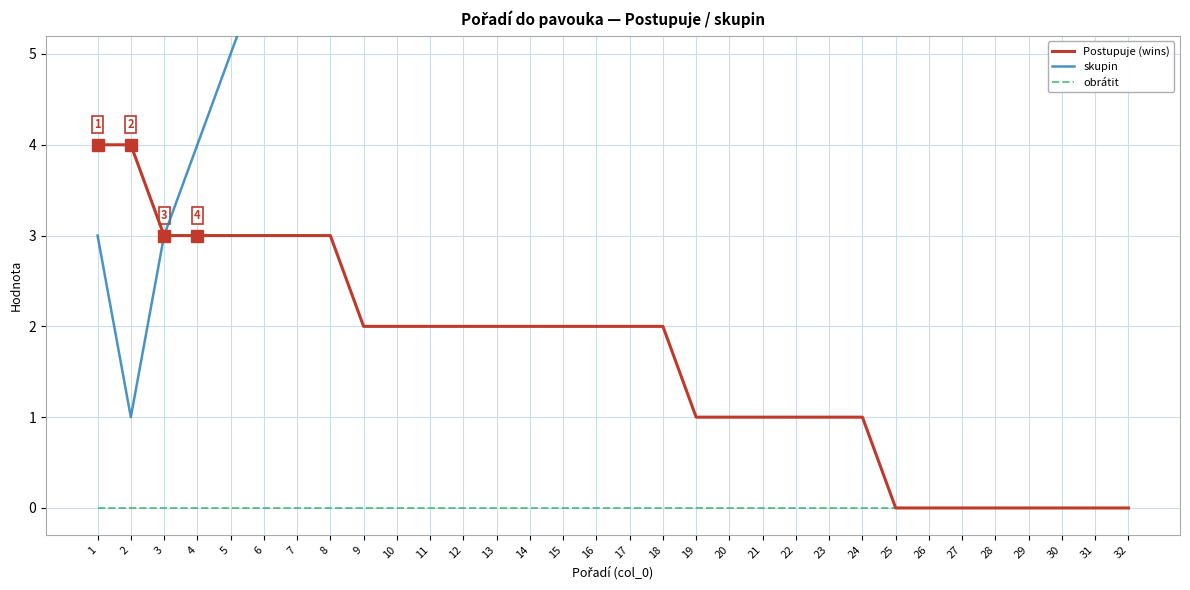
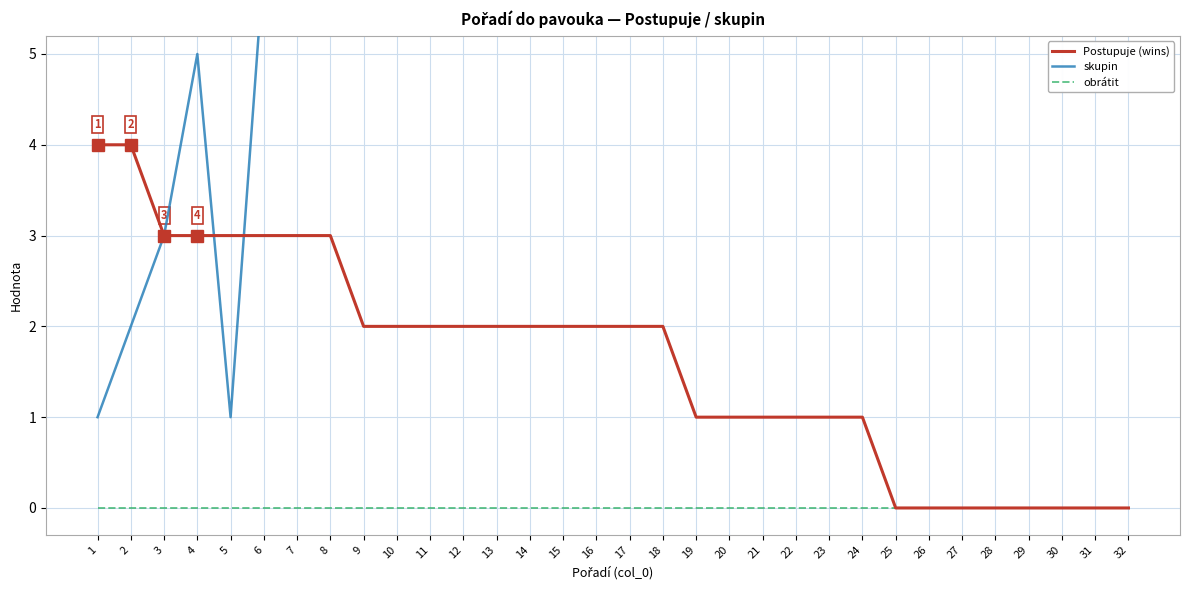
  {
    "skupin": {
-     "1": 3,
-     "2": 1,
-     "4": 4,
-     "5": 5
+     "1": 1,
+     "2": 2,
+     "4": 5,
+     "5": 1
    },
    "obrátit": {
      "1": 0,
      "2": 0,
      "3": 0,
      "4": 0,
      "5": 0,
      "6": 0,
      "7": 0,
      "8": 0,
      "9": 0,
      "10": 0,
      "11": 0,
      "12": 0,
      "13": 0,
      "14": 0,
      "15": 0,
      "16": 0,
      "17": 0,
      "18": 0,
      "19": 0,
      "20": 0,
      "21": 0,
      "22": 0,
      "23": 0,
      "24": 0
    }
  }
